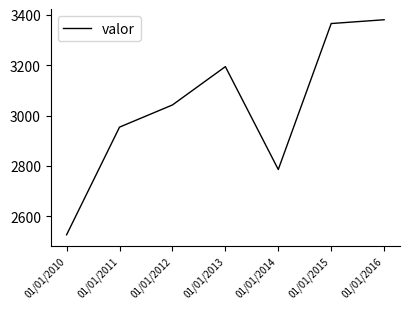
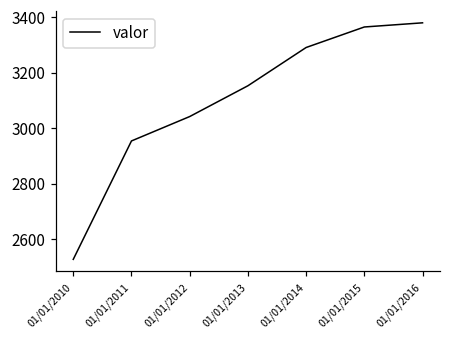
  {
    "01/01/2010": 2530,
    "01/01/2011": 2950,
    "01/01/2012": 3040,
-   "01/01/2013": 3190,
-   "01/01/2014": 2790,
+   "01/01/2013": 3150,
+   "01/01/2014": 3290,
    "01/01/2015": 3370,
    "01/01/2016": 3380
  }
